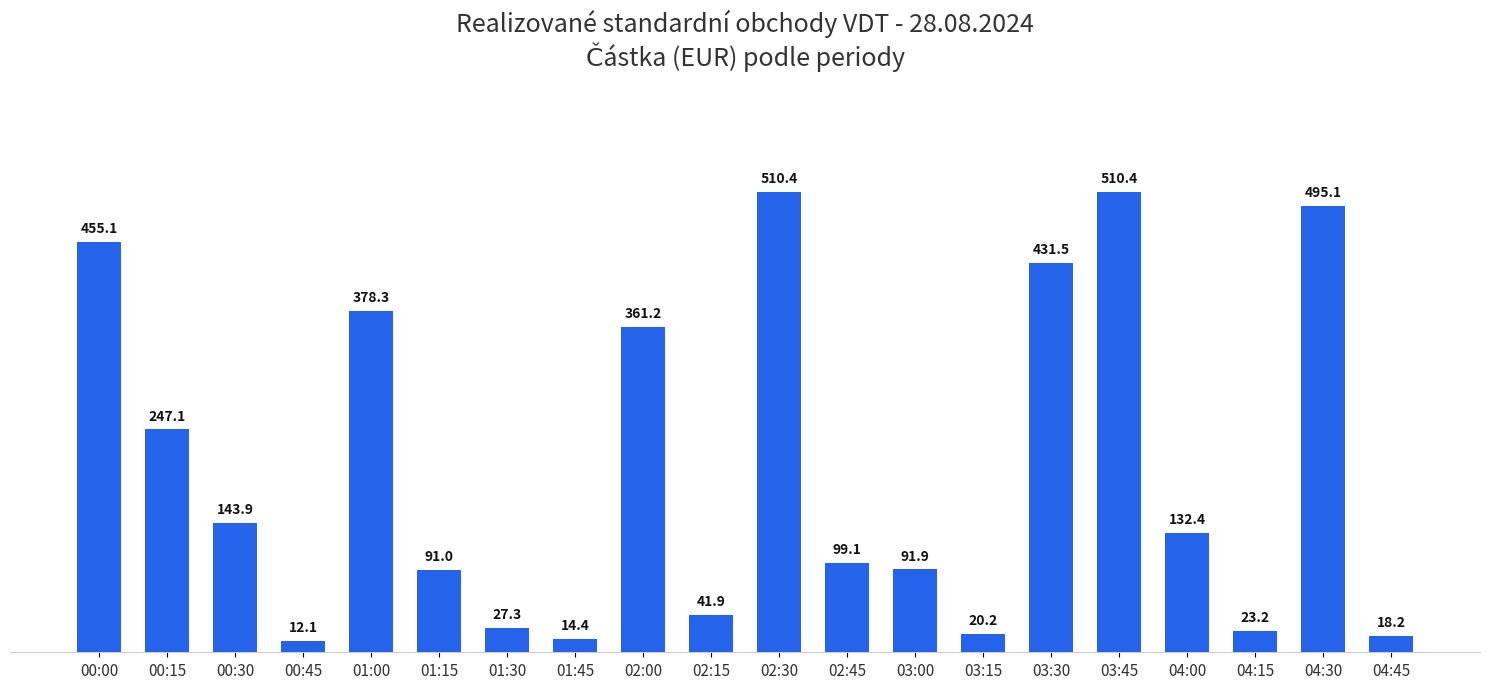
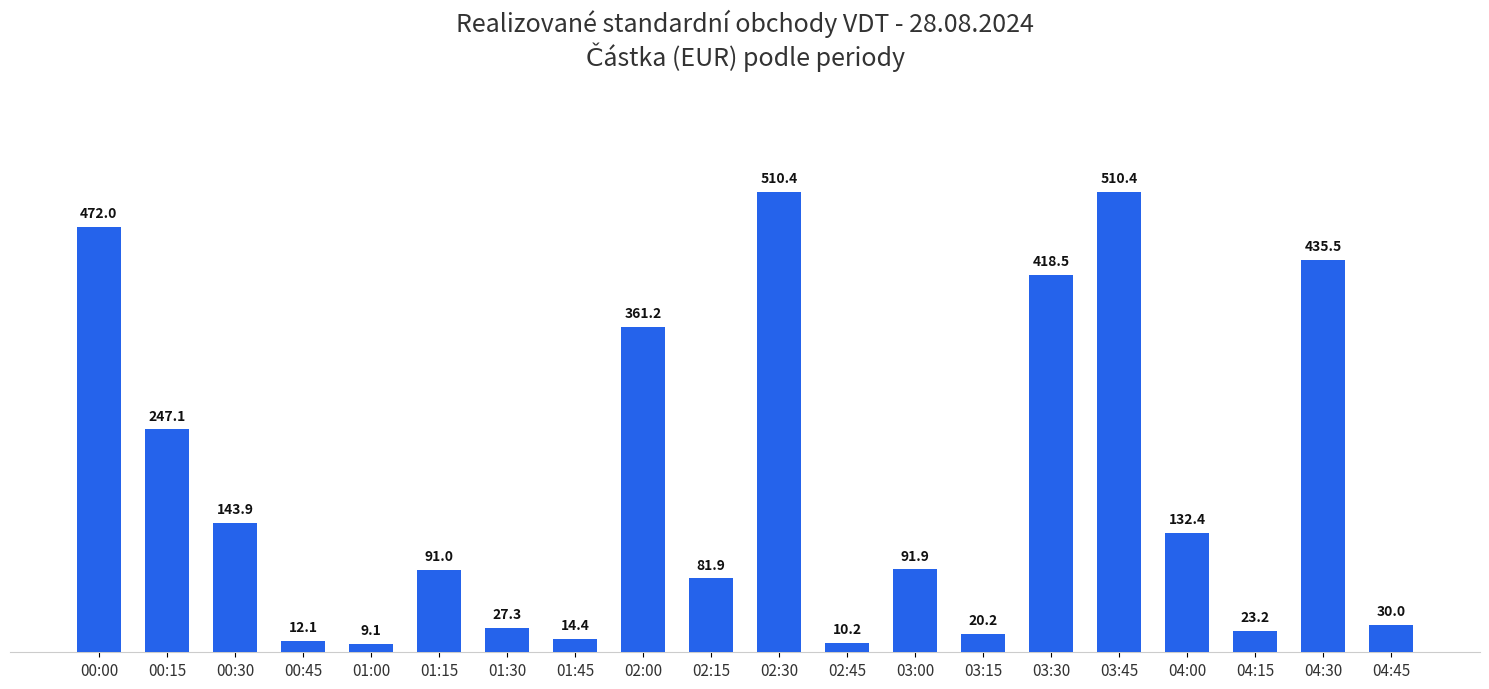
  {
-   "00:00": 455.1,
+   "00:00": 472.0,
    "00:15": 247.1,
    "00:30": 143.9,
    "00:45": 12.1,
-   "01:00": 378.3,
+   "01:00": 9.1,
    "01:15": 91.0,
    "01:30": 27.3,
    "01:45": 14.4,
    "02:00": 361.2,
-   "02:15": 41.9,
+   "02:15": 81.9,
    "02:30": 510.4,
-   "02:45": 99.1,
+   "02:45": 10.2,
    "03:00": 91.9,
    "03:15": 20.2,
-   "03:30": 431.5,
+   "03:30": 418.5,
    "03:45": 510.4,
    "04:00": 132.4,
    "04:15": 23.2,
-   "04:30": 495.1,
-   "04:45": 18.2
+   "04:30": 435.5,
+   "04:45": 30.0
  }
